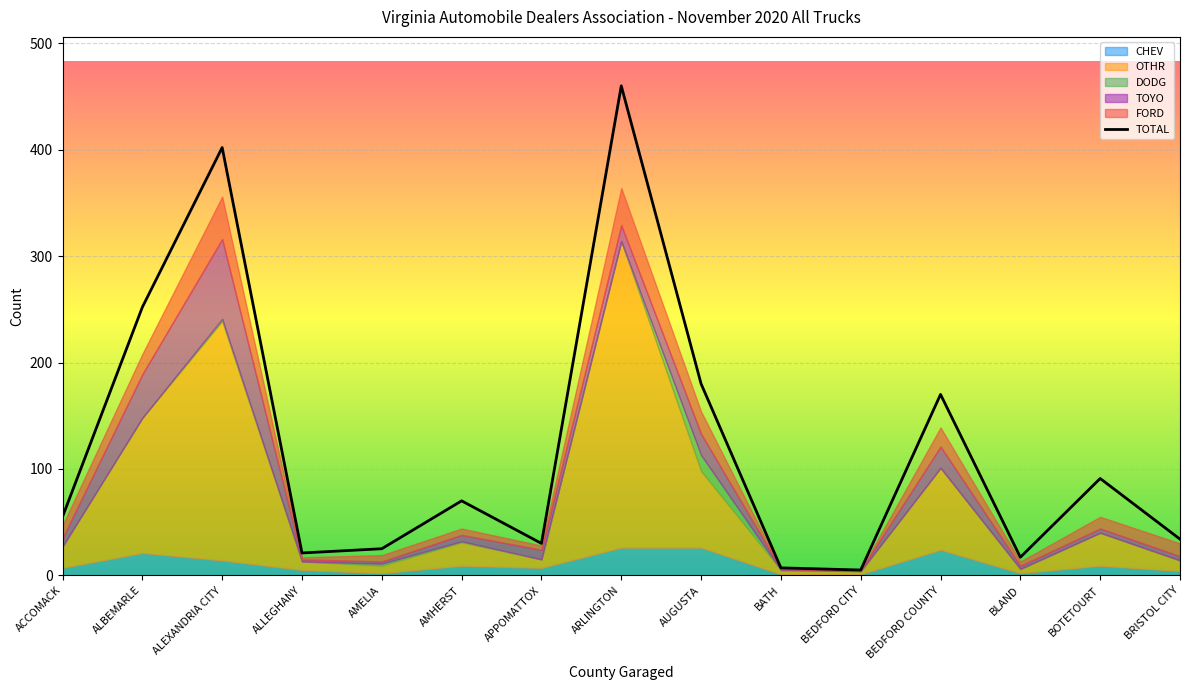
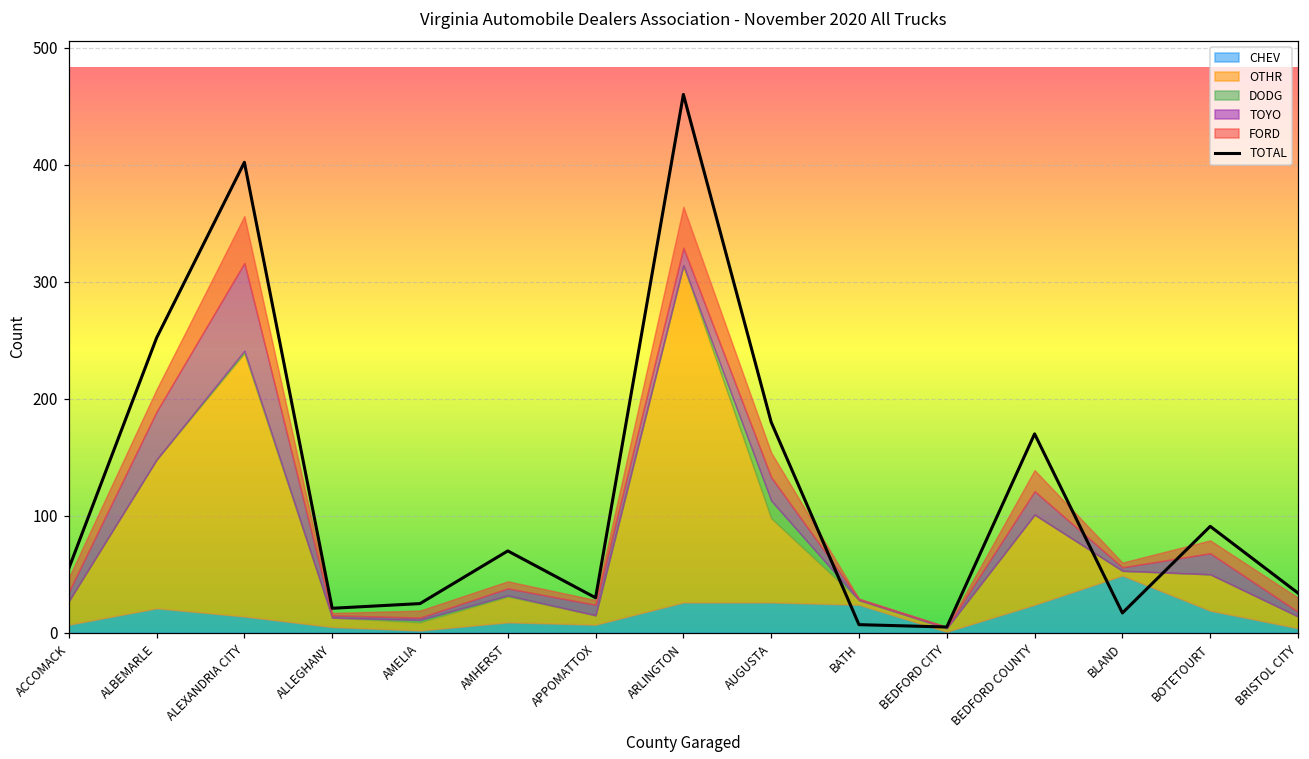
  {
    "TOTAL": {
      "ACCOMACK": 55,
      "ALBEMARLE": 252,
      "ALEXANDRIA CITY": 402,
      "ALLEGHANY": 21,
      "AMELIA": 25,
      "AMHERST": 70,
      "ARLINGTON": 460,
      "AUGUSTA": 180,
      "BEDFORD COUNTY": 170,
      "BLAND": 17,
      "BOTETOURT": 91,
      "BRISTOL CITY": 34
    },
    "CHEV": {
      "ACCOMACK": 7,
      "ALBEMARLE": 21,
      "ALEXANDRIA CITY": 14,
      "ALLEGHANY": 5,
      "AMHERST": 9,
      "APPOMATTOX": 7,
      "ARLINGTON": 26,
      "AUGUSTA": 26,
-     "BATH": 1,
+     "BATH": 24,
      "BEDFORD COUNTY": 24,
-     "BLAND": 2,
-     "BOTETOURT": 9,
+     "BLAND": 49,
+     "BOTETOURT": 19,
      "BRISTOL CITY": 4
    },
    "OTHR": {
      "AUGUSTA": 72
    },
    "DODG": {
      "AUGUSTA": 15
    },
    "TOYO": {
      "ACCOMACK": 8,
      "ALBEMARLE": 41,
      "ALEXANDRIA CITY": 75,
      "AMHERST": 6,
      "APPOMATTOX": 9,
      "ARLINGTON": 15,
      "AUGUSTA": 20,
      "BEDFORD COUNTY": 20,
      "BLAND": 3,
-     "BOTETOURT": 4,
+     "BOTETOURT": 18,
      "BRISTOL CITY": 4
    },
    "FORD": {
      "ACCOMACK": 12,
      "ALBEMARLE": 19,
      "ALEXANDRIA CITY": 40,
      "AMELIA": 6,
      "AMHERST": 6,
      "ARLINGTON": 35,
      "AUGUSTA": 21,
      "BEDFORD COUNTY": 18,
      "BLAND": 4,
      "BOTETOURT": 11,
      "BRISTOL CITY": 12
    }
  }
